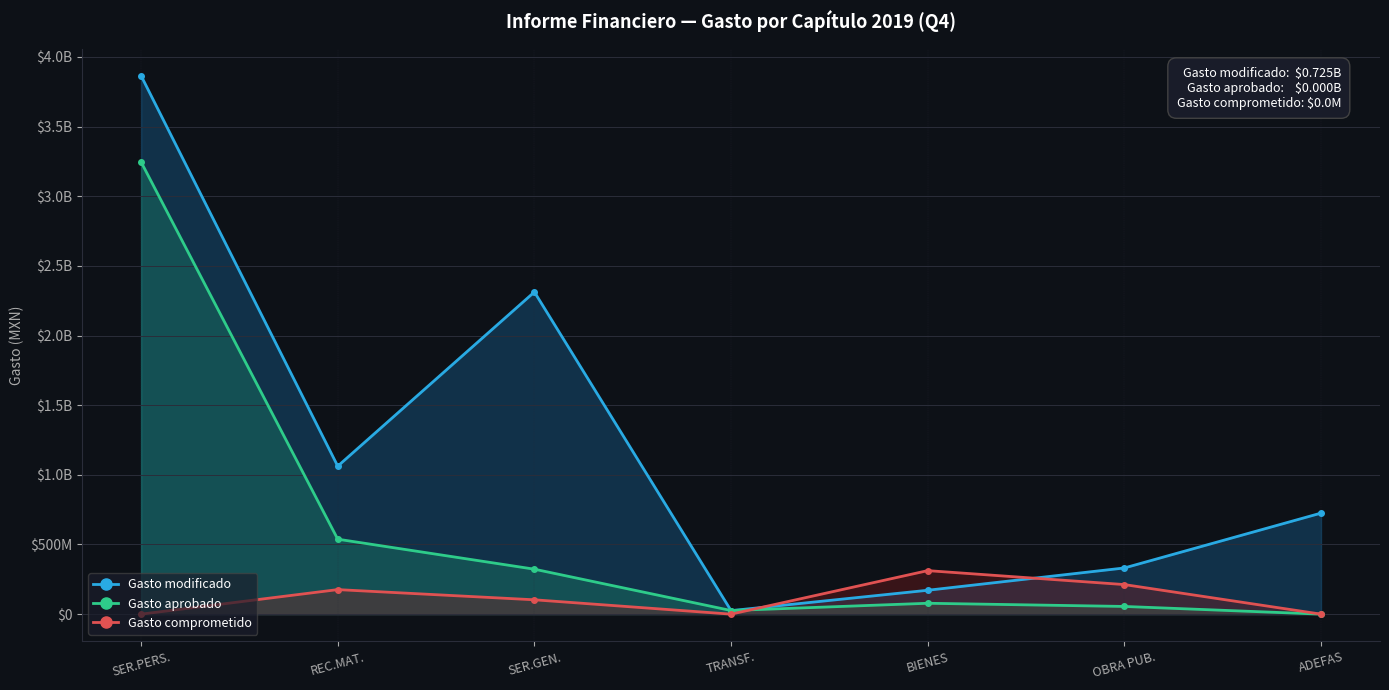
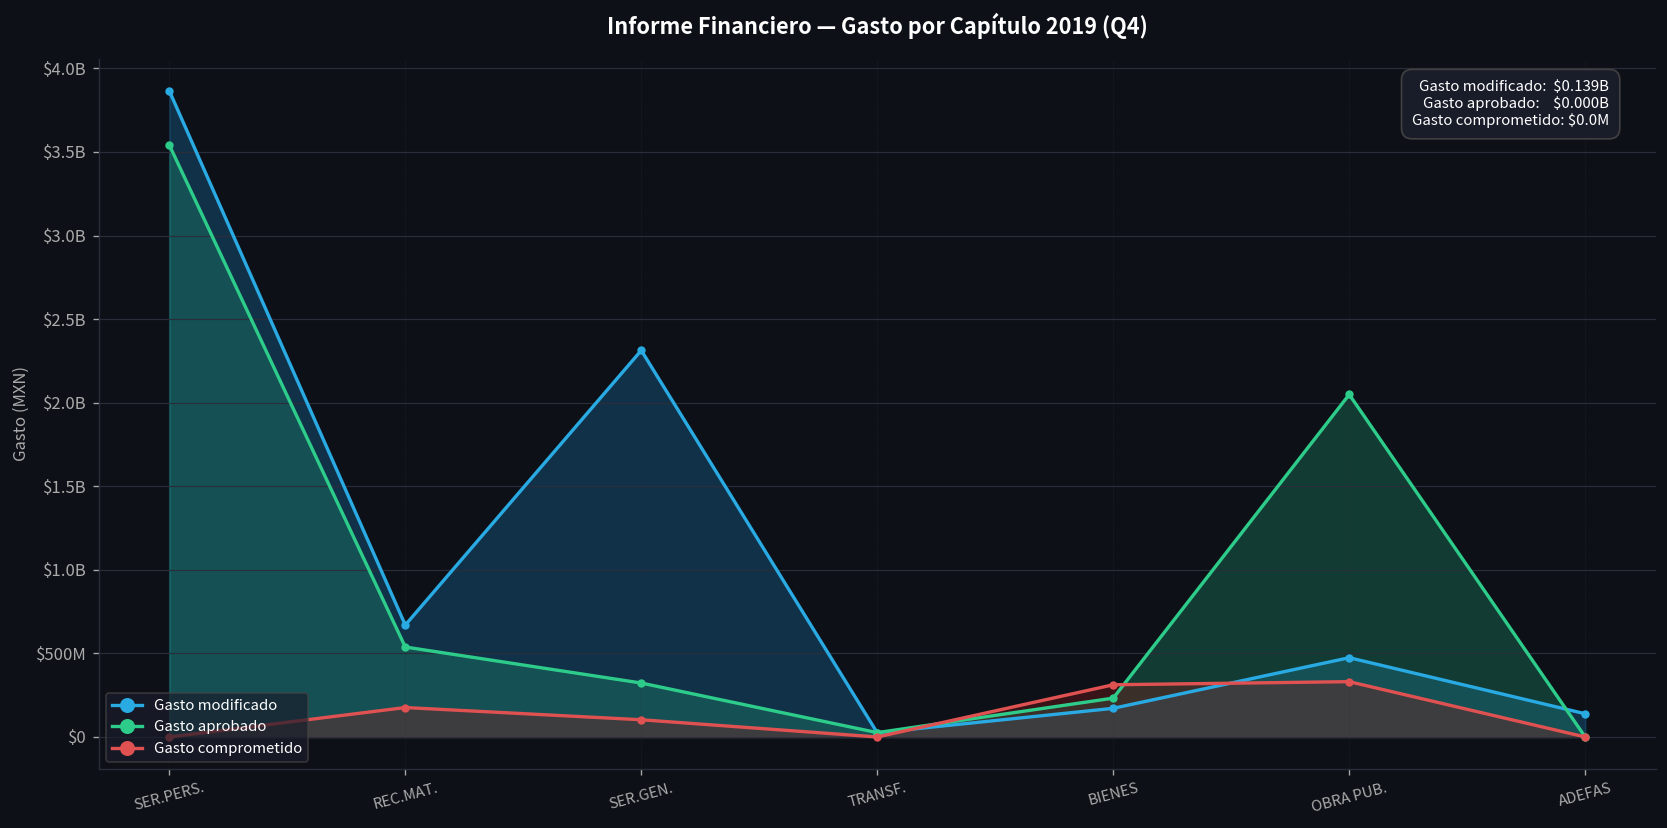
  {
    "Gasto modificado": {
      "SER.PERS.": "$3870000000",
-     "REC.MAT.": "$1060000000",
+     "REC.MAT.": "$670000000",
      "SER.GEN.": "$2310000000",
      "BIENES": "$170000000",
-     "OBRA PUB.": "$330000000",
-     "ADEFAS": "$730000000"
+     "OBRA PUB.": "$470000000",
+     "ADEFAS": "$140000000"
    },
    "Gasto aprobado": {
-     "SER.PERS.": "$3250000000",
+     "SER.PERS.": "$3540000000",
      "REC.MAT.": "$540000000",
      "SER.GEN.": "$320000000",
-     "BIENES": "$80000000",
-     "OBRA PUB.": "$60000000"
+     "BIENES": "$230000000",
+     "OBRA PUB.": "$2050000000"
    },
    "Gasto comprometido": {
      "REC.MAT.": "$180000000",
      "SER.GEN.": "$100000000",
      "TRANSF.": "$0",
      "BIENES": "$310000000",
-     "OBRA PUB.": "$210000000"
+     "OBRA PUB.": "$330000000"
    }
  }
